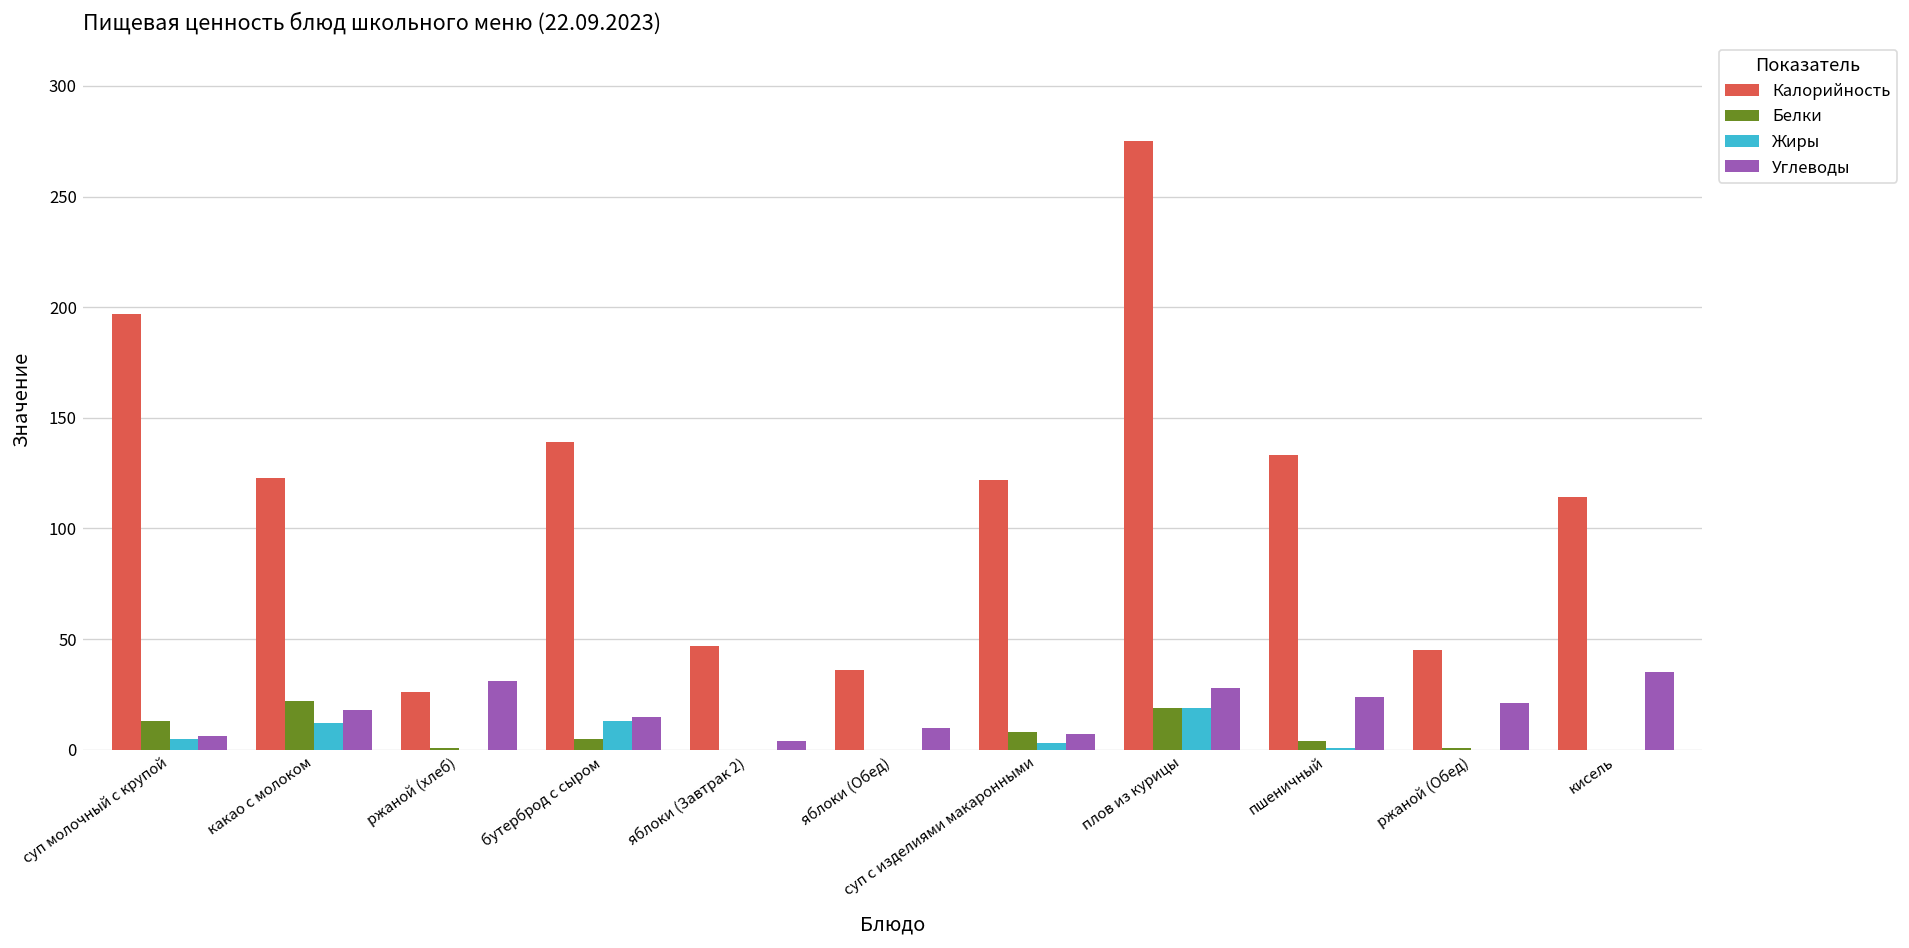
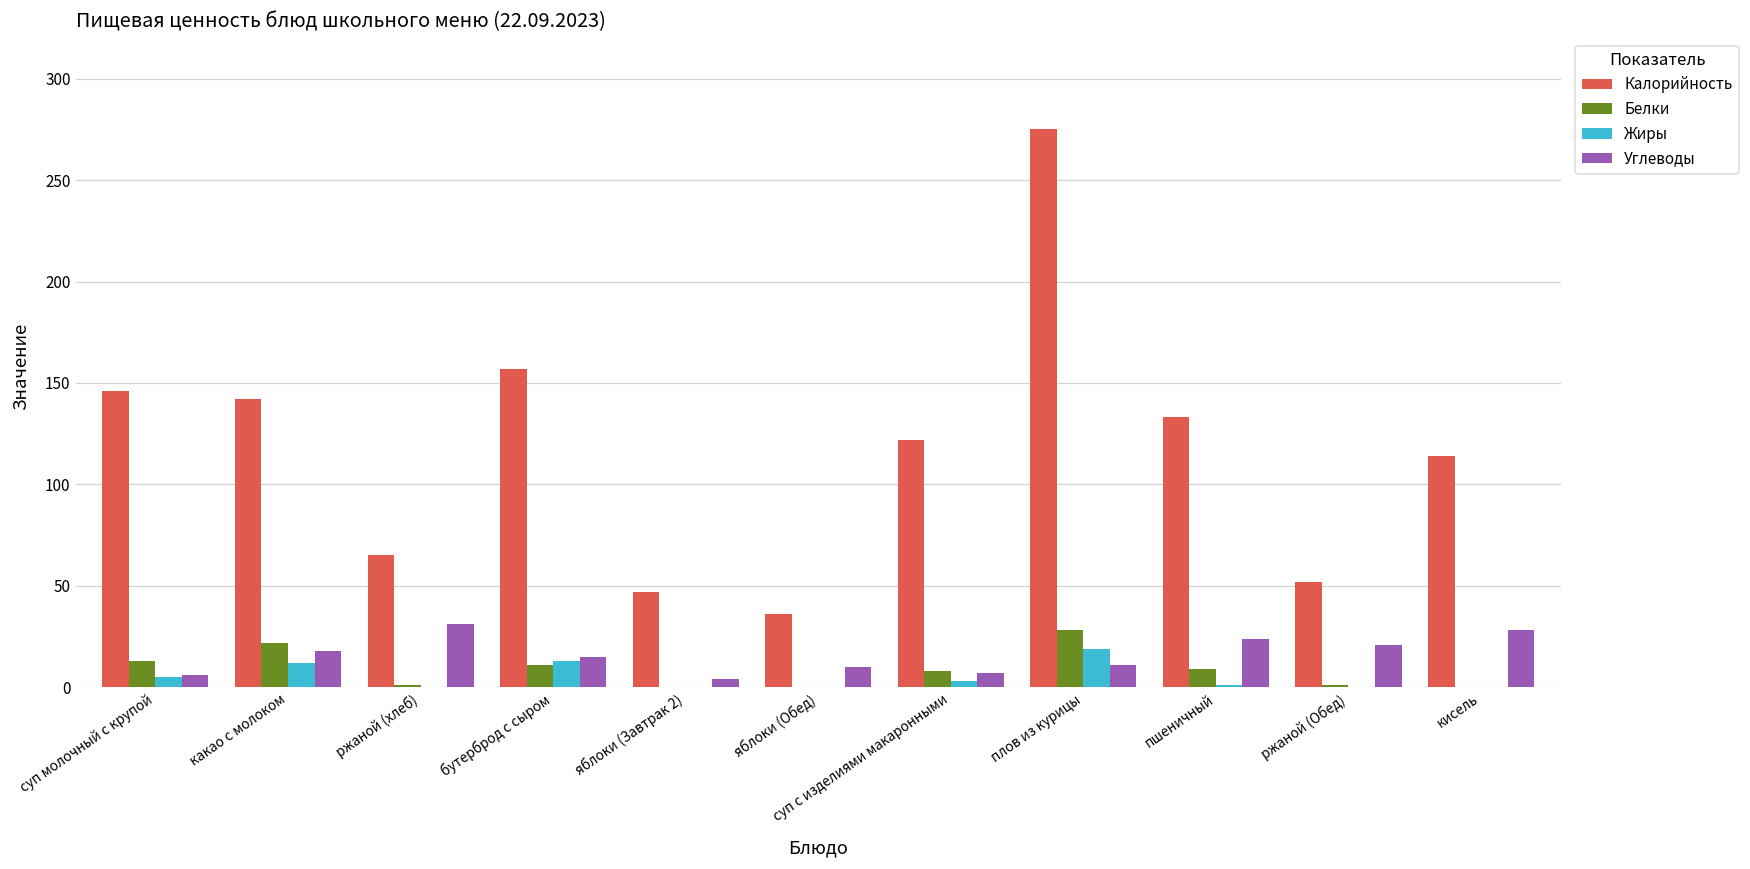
  {
    "Калорийность": {
-     "суп молочный с крупой": 197,
-     "какао с молоком": 123,
-     "ржаной (хлеб)": 26,
-     "бутерброд с сыром": 139,
+     "суп молочный с крупой": 146,
+     "какао с молоком": 142,
+     "ржаной (хлеб)": 65,
+     "бутерброд с сыром": 157,
      "яблоки (Завтрак 2)": 47,
      "яблоки (Обед)": 36,
      "суп с изделиями макаронными": 122,
      "плов из курицы": 275,
      "пшеничный": 133,
-     "ржаной (Обед)": 45,
+     "ржаной (Обед)": 52,
      "кисель": 114
    },
    "Белки": {
      "суп молочный с крупой": 13,
      "какао с молоком": 22,
-     "бутерброд с сыром": 5,
+     "бутерброд с сыром": 11,
      "яблоки (Завтрак 2)": 0,
      "яблоки (Обед)": 0,
      "суп с изделиями макаронными": 8,
-     "плов из курицы": 19,
-     "пшеничный": 4,
+     "плов из курицы": 28,
+     "пшеничный": 9,
      "кисель": 0
    },
    "Жиры": {
      "суп молочный с крупой": 5,
      "какао с молоком": 12,
      "ржаной (хлеб)": 0,
      "бутерброд с сыром": 13,
      "яблоки (Завтрак 2)": 0,
      "яблоки (Обед)": 0,
      "суп с изделиями макаронными": 3,
      "плов из курицы": 19,
      "ржаной (Обед)": 0,
      "кисель": 0
    },
    "Углеводы": {
      "суп молочный с крупой": 6,
      "какао с молоком": 18,
      "ржаной (хлеб)": 31,
      "бутерброд с сыром": 15,
      "яблоки (Завтрак 2)": 4,
      "яблоки (Обед)": 10,
      "суп с изделиями макаронными": 7,
-     "плов из курицы": 28,
+     "плов из курицы": 11,
      "пшеничный": 24,
      "ржаной (Обед)": 21,
-     "кисель": 35
+     "кисель": 28
    }
  }
